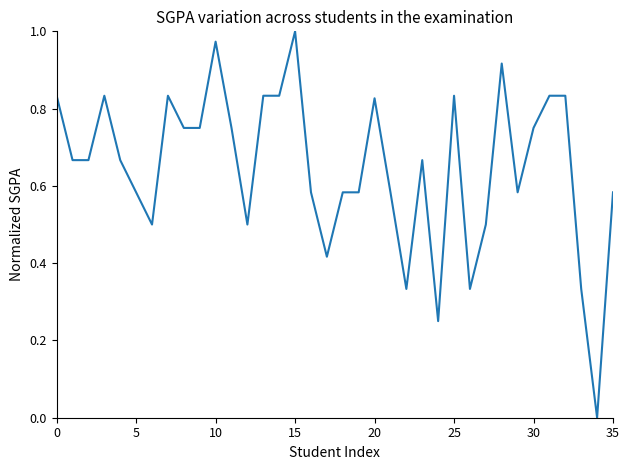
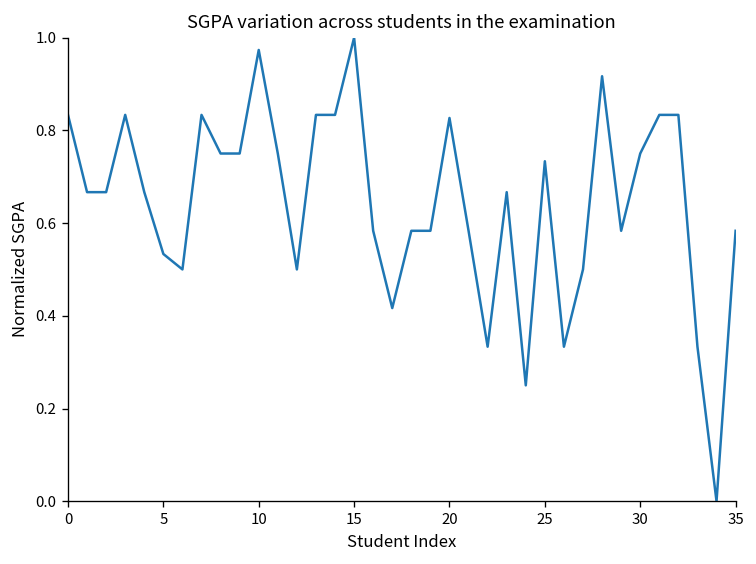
  {
    "0": 0.83,
-   "5": 0.58,
+   "5": 0.53,
    "10": 0.97,
    "15": 1.00,
    "20": 0.83,
-   "25": 0.83,
+   "25": 0.73,
    "30": 0.75,
    "35": 0.58
  }
